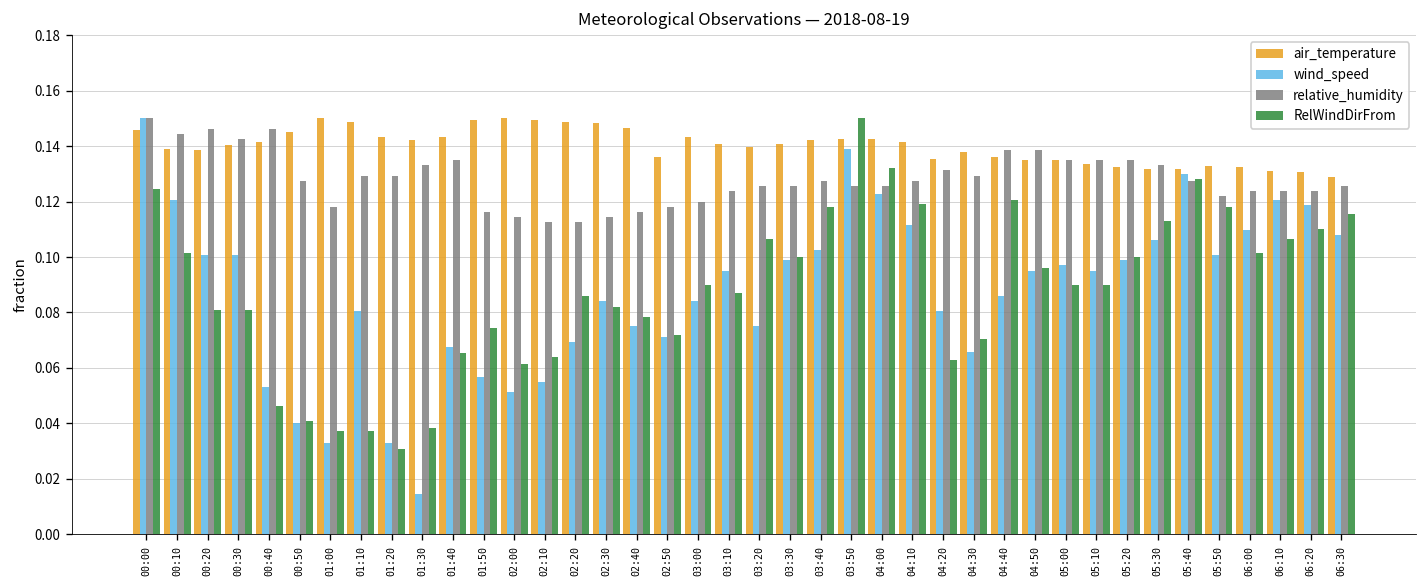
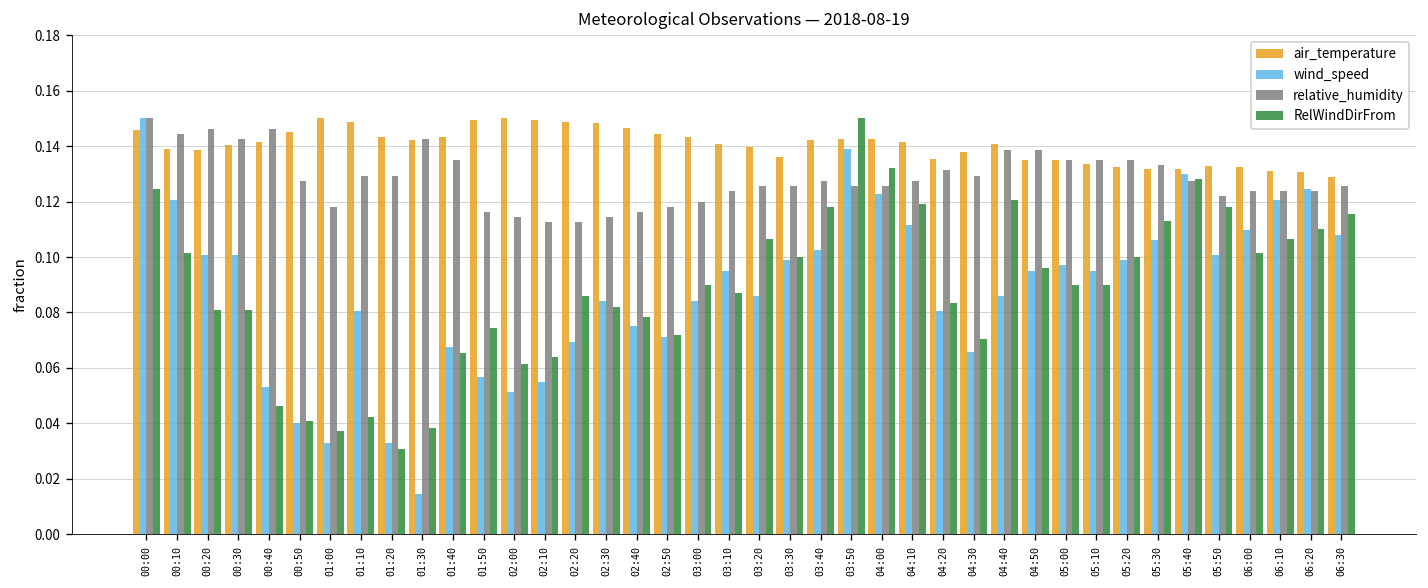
  {
    "air_temperature": {
      "00:00": 0.146,
      "00:10": 0.139,
      "00:20": 0.138,
      "00:30": 0.140,
      "00:40": 0.141,
      "00:50": 0.145,
      "01:00": 0.150,
      "01:10": 0.149,
      "01:20": 0.143,
      "01:30": 0.142,
      "01:40": 0.143,
      "01:50": 0.149,
      "02:00": 0.150,
      "02:10": 0.149,
      "02:20": 0.149,
      "02:30": 0.148,
      "02:40": 0.146,
-     "02:50": 0.136,
+     "02:50": 0.145,
      "03:00": 0.143,
      "03:10": 0.141,
      "03:20": 0.140,
-     "03:30": 0.141,
+     "03:30": 0.136,
      "03:40": 0.142,
      "03:50": 0.143,
      "04:00": 0.143,
      "04:10": 0.141,
      "04:20": 0.135,
      "04:30": 0.138,
-     "04:40": 0.136,
+     "04:40": 0.141,
      "04:50": 0.135,
      "05:00": 0.135,
      "05:10": 0.134,
      "05:20": 0.132,
      "05:30": 0.132,
      "05:40": 0.132,
      "05:50": 0.133,
      "06:00": 0.132,
      "06:10": 0.131,
      "06:20": 0.131,
      "06:30": 0.129
    },
    "wind_speed": {
      "00:00": 0.150,
      "00:10": 0.121,
      "00:20": 0.101,
      "00:30": 0.101,
      "00:40": 0.053,
      "00:50": 0.040,
      "01:00": 0.033,
      "01:10": 0.080,
      "01:20": 0.033,
      "01:30": 0.015,
      "01:40": 0.068,
      "01:50": 0.057,
      "02:00": 0.051,
      "02:10": 0.055,
      "02:20": 0.070,
      "02:30": 0.084,
      "02:40": 0.075,
      "02:50": 0.071,
      "03:00": 0.084,
      "03:10": 0.095,
-     "03:20": 0.075,
+     "03:20": 0.086,
      "03:30": 0.099,
      "03:40": 0.102,
      "03:50": 0.139,
      "04:00": 0.123,
      "04:10": 0.112,
      "04:20": 0.080,
      "04:30": 0.066,
      "04:40": 0.086,
      "04:50": 0.095,
      "05:00": 0.097,
      "05:10": 0.095,
      "05:20": 0.099,
      "05:30": 0.106,
      "05:40": 0.130,
      "05:50": 0.101,
      "06:00": 0.110,
      "06:10": 0.121,
-     "06:20": 0.119,
+     "06:20": 0.124,
      "06:30": 0.108
    },
    "relative_humidity": {
      "00:00": 0.150,
      "00:10": 0.144,
      "00:20": 0.146,
      "00:30": 0.143,
      "00:40": 0.146,
      "00:50": 0.128,
      "01:00": 0.118,
      "01:10": 0.129,
      "01:20": 0.129,
-     "01:30": 0.133,
+     "01:30": 0.143,
      "01:40": 0.135,
      "01:50": 0.116,
      "02:00": 0.114,
      "02:10": 0.112,
      "02:20": 0.112,
      "02:30": 0.114,
      "02:40": 0.116,
      "02:50": 0.118,
      "03:00": 0.120,
      "03:10": 0.124,
      "03:20": 0.126,
      "03:30": 0.126,
      "03:40": 0.128,
      "03:50": 0.126,
      "04:00": 0.126,
      "04:10": 0.128,
      "04:20": 0.131,
      "04:30": 0.129,
      "04:40": 0.139,
      "04:50": 0.139,
      "05:00": 0.135,
      "05:10": 0.135,
      "05:20": 0.135,
      "05:30": 0.133,
      "05:40": 0.128,
      "05:50": 0.122,
      "06:00": 0.124,
      "06:10": 0.124,
      "06:20": 0.124,
      "06:30": 0.126
    },
    "RelWindDirFrom": {
      "00:00": 0.124,
      "00:10": 0.101,
      "00:20": 0.081,
      "00:30": 0.081,
      "00:40": 0.046,
      "00:50": 0.041,
      "01:00": 0.037,
-     "01:10": 0.037,
+     "01:10": 0.042,
      "01:20": 0.031,
      "01:30": 0.038,
      "01:40": 0.065,
      "01:50": 0.074,
      "02:00": 0.062,
      "02:10": 0.064,
      "02:20": 0.086,
      "02:30": 0.082,
      "02:40": 0.078,
      "02:50": 0.072,
      "03:00": 0.090,
      "03:10": 0.087,
      "03:20": 0.106,
      "03:30": 0.100,
      "03:40": 0.118,
      "03:50": 0.150,
      "04:00": 0.132,
      "04:10": 0.119,
-     "04:20": 0.063,
+     "04:20": 0.083,
      "04:30": 0.071,
      "04:40": 0.121,
      "04:50": 0.096,
      "05:00": 0.090,
      "05:10": 0.090,
      "05:20": 0.100,
      "05:30": 0.113,
      "05:40": 0.128,
      "05:50": 0.118,
      "06:00": 0.101,
      "06:10": 0.106,
      "06:20": 0.110,
      "06:30": 0.115
    }
  }
